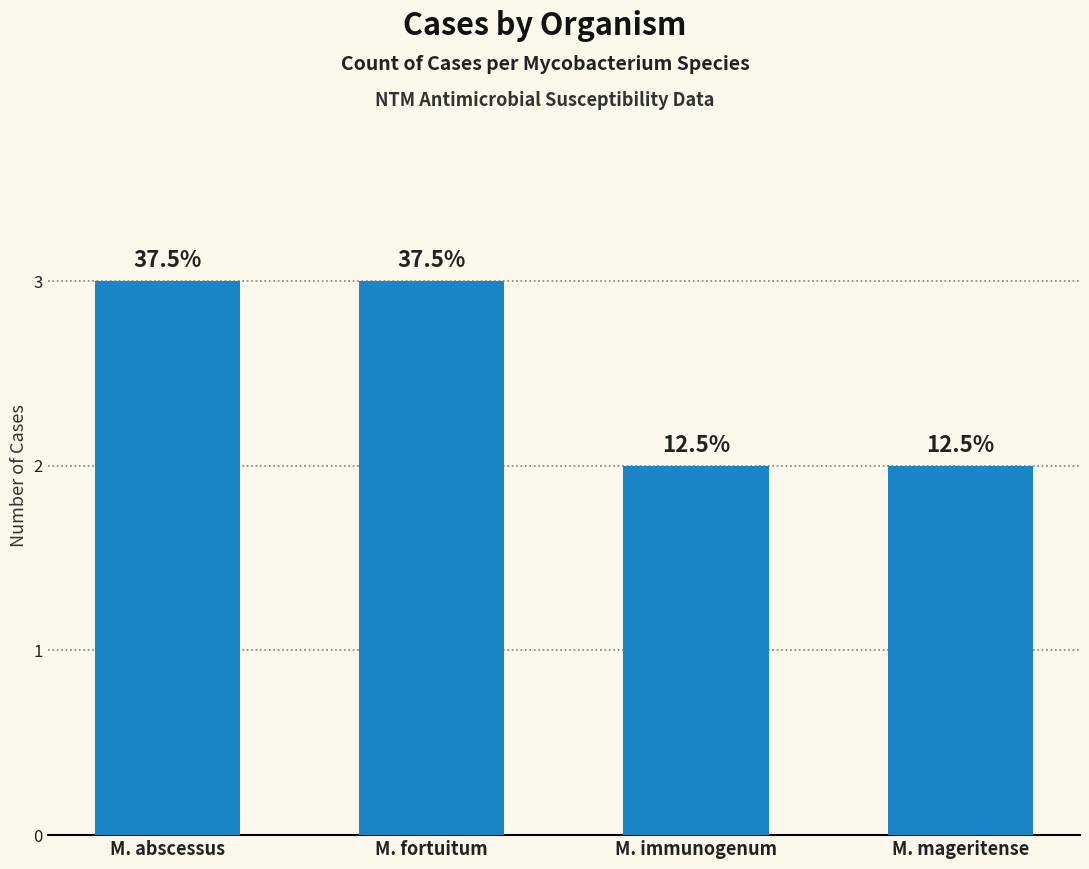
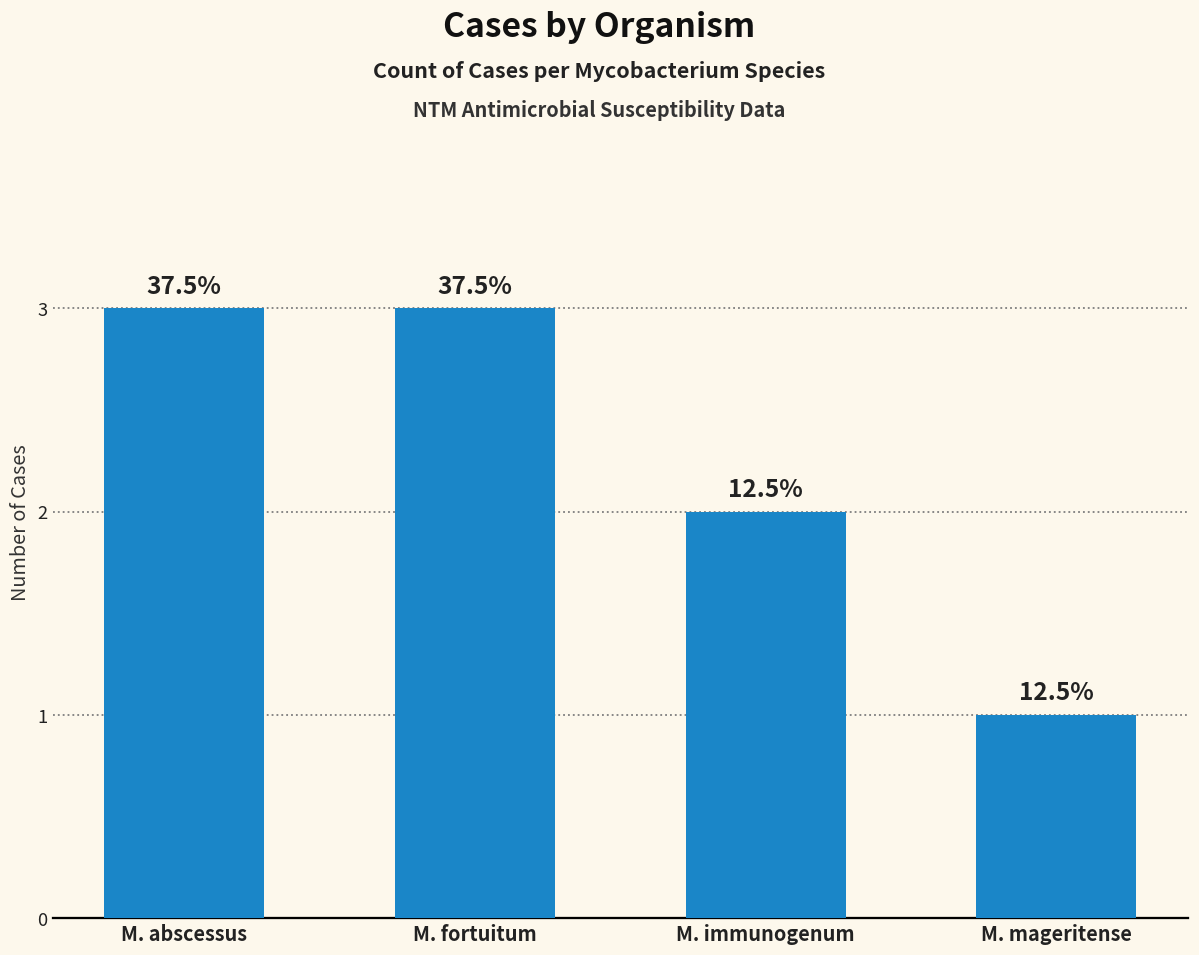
  {
-   "M. mageritense": 2
+   "M. mageritense": 1
  }
